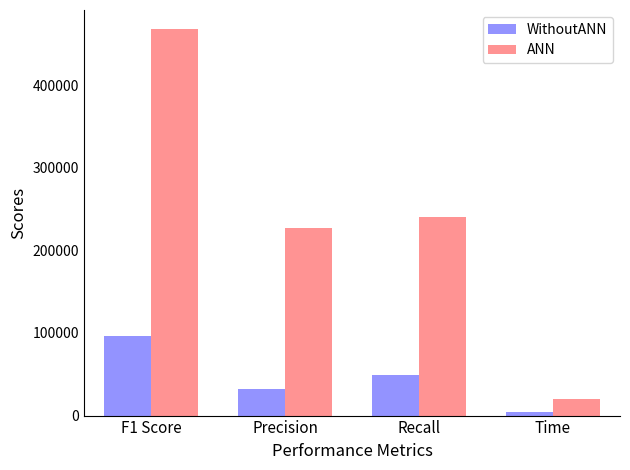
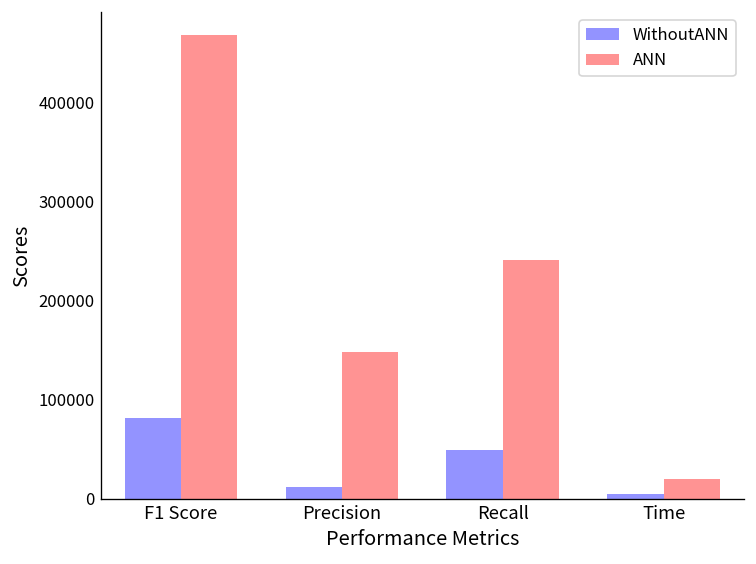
  {
    "WithoutANN": {
-     "F1 Score": 100000,
-     "Precision": 30000,
+     "F1 Score": 80000,
+     "Precision": 10000,
      "Recall": 50000,
      "Time": 0
    },
    "ANN": {
      "F1 Score": 470000,
-     "Precision": 230000,
+     "Precision": 150000,
      "Recall": 240000,
      "Time": 20000
    }
  }
